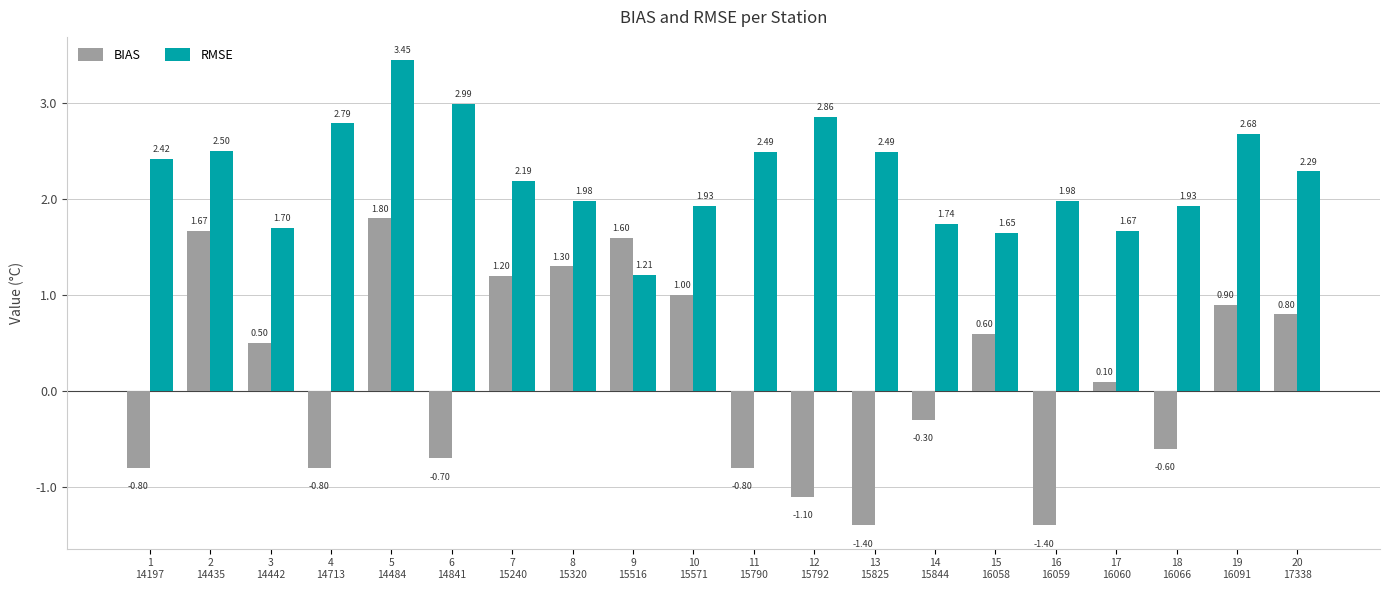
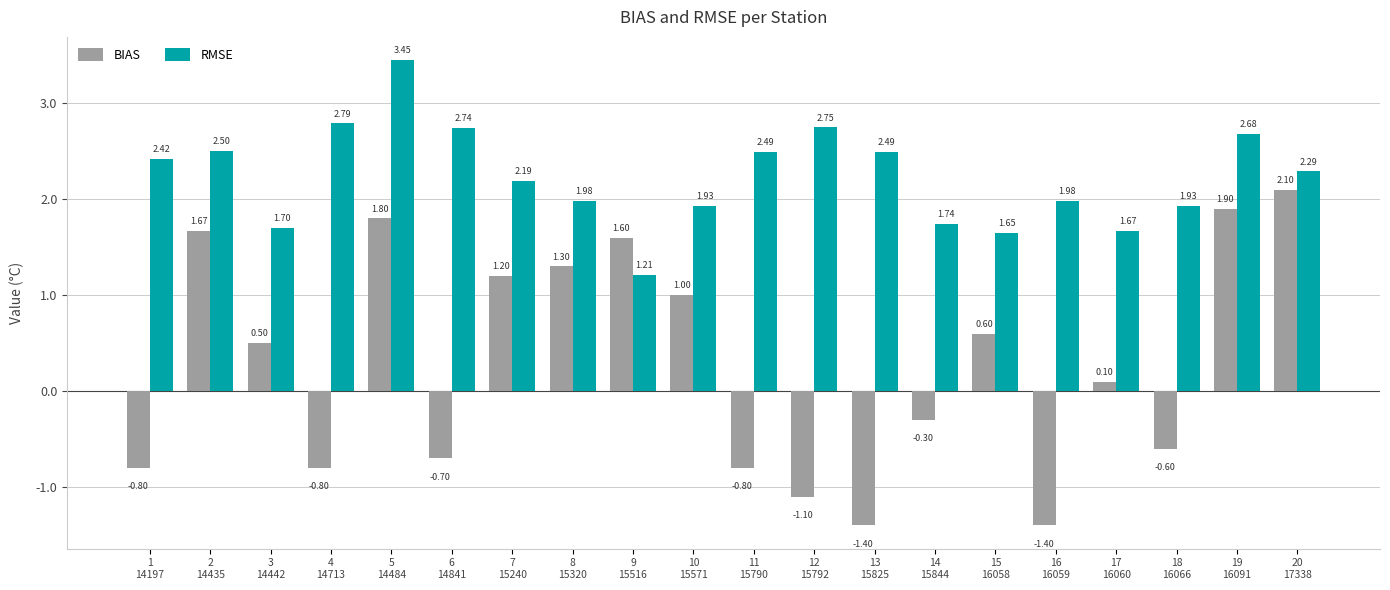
  {
    "BIAS": {
      "1 14197": -0.80,
      "2 14435": 1.67,
      "3 14442": 0.50,
      "4 14713": -0.80,
      "5 14484": 1.80,
      "6 14841": -0.70,
      "7 15240": 1.20,
      "8 15320": 1.30,
      "9 15516": 1.60,
      "10 15571": 1.00,
      "11 15790": -0.80,
      "12 15792": -1.10,
      "13 15825": -1.40,
      "14 15844": -0.30,
      "15 16058": 0.60,
      "16 16059": -1.40,
      "17 16060": 0.10,
      "18 16066": -0.60,
-     "19 16091": 0.90,
-     "20 17338": 0.80
+     "19 16091": 1.90,
+     "20 17338": 2.10
    },
    "RMSE": {
      "1 14197": 2.42,
      "2 14435": 2.50,
      "3 14442": 1.70,
      "4 14713": 2.79,
      "5 14484": 3.45,
-     "6 14841": 2.99,
+     "6 14841": 2.74,
      "7 15240": 2.19,
      "8 15320": 1.98,
      "9 15516": 1.21,
      "10 15571": 1.93,
      "11 15790": 2.49,
-     "12 15792": 2.86,
+     "12 15792": 2.75,
      "13 15825": 2.49,
      "14 15844": 1.74,
      "15 16058": 1.65,
      "16 16059": 1.98,
      "17 16060": 1.67,
      "18 16066": 1.93,
      "19 16091": 2.68,
      "20 17338": 2.29
    }
  }
